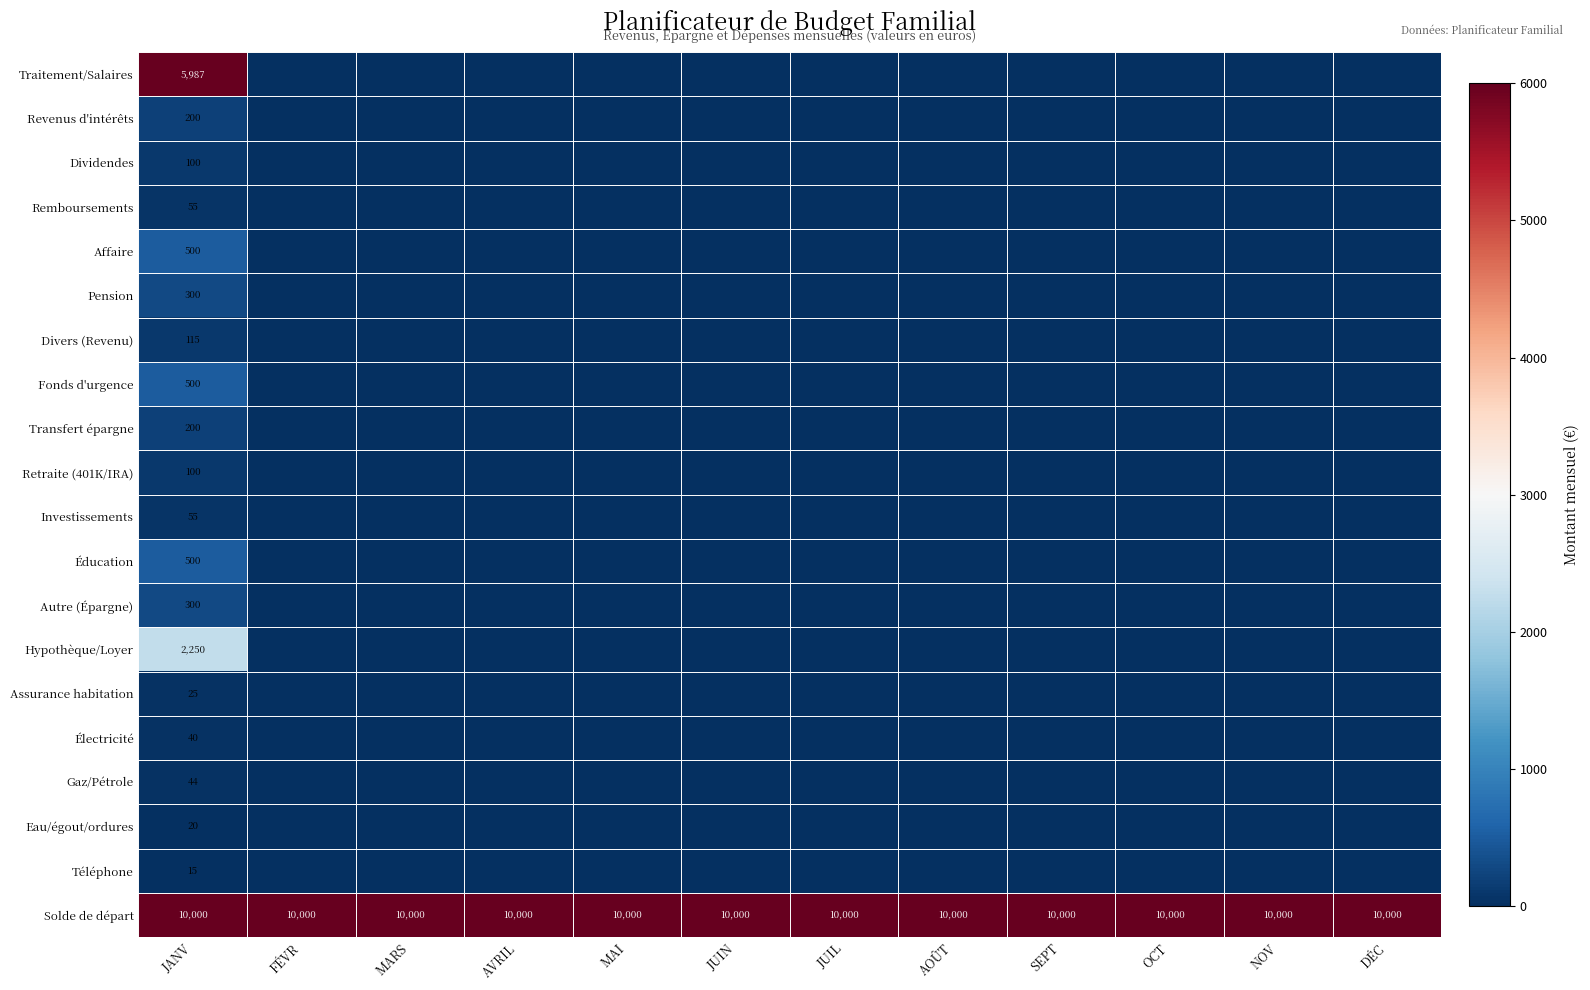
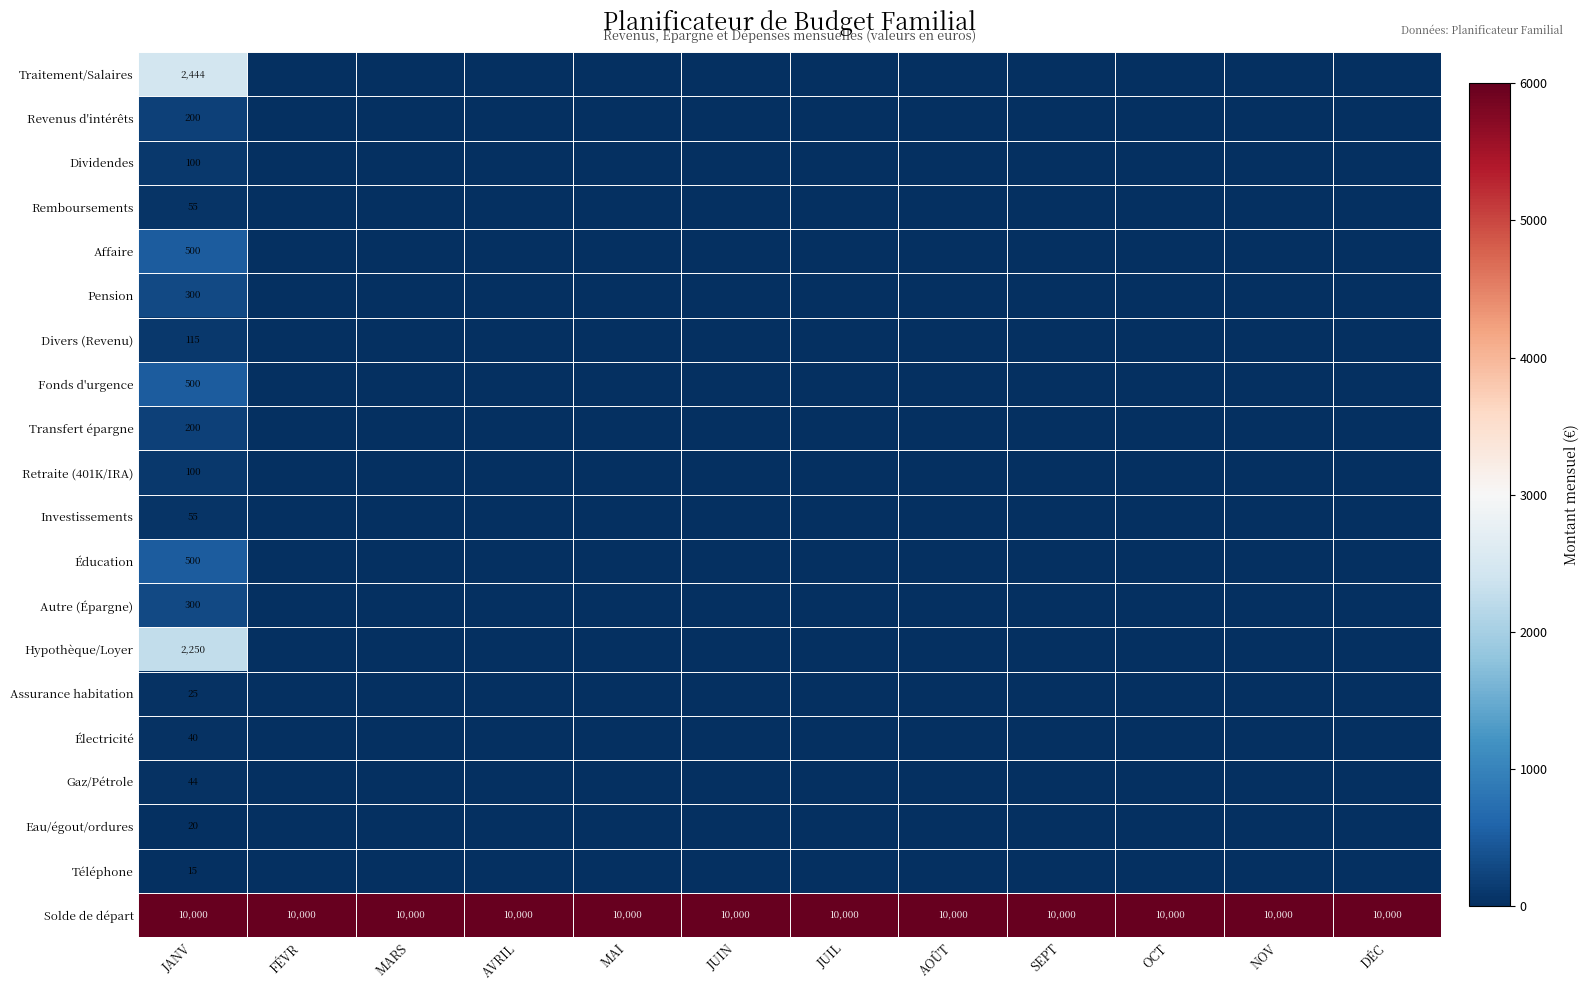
  {
    "Traitement/Salaires": {
-     "JANV": "5,987"
+     "JANV": "2,444"
    },
    "Revenus d'intérêts": {
      "JANV": "200"
    },
    "Dividendes": {
      "JANV": "100"
    },
    "Remboursements": {
      "JANV": "55"
    },
    "Affaire": {
      "JANV": "500"
    },
    "Pension": {
      "JANV": "300"
    },
    "Divers (Revenu)": {
      "JANV": "115"
    },
    "Fonds d'urgence": {
      "JANV": "500"
    },
    "Transfert épargne": {
      "JANV": "200"
    },
    "Retraite (401K/IRA)": {
      "JANV": "100"
    },
    "Investissements": {
      "JANV": "55"
    },
    "Éducation": {
      "JANV": "500"
    },
    "Autre (Épargne)": {
      "JANV": "300"
    },
    "Hypothèque/Loyer": {
      "JANV": "2,250"
    },
    "Assurance habitation": {
      "JANV": "25"
    },
    "Électricité": {
      "JANV": "40"
    },
    "Gaz/Pétrole": {
      "JANV": "44"
    },
    "Eau/égout/ordures": {
      "JANV": "20"
    },
    "Téléphone": {
      "JANV": "15"
    },
    "Solde de départ": {
      "JANV": "10,000",
      "FÉVR": "10,000",
      "MARS": "10,000",
      "AVRIL": "10,000",
      "MAI": "10,000",
      "JUIN": "10,000",
      "JUIL": "10,000",
      "AOÛT": "10,000",
      "SEPT": "10,000",
      "OCT": "10,000",
      "NOV": "10,000",
      "DÉC": "10,000"
    }
  }
